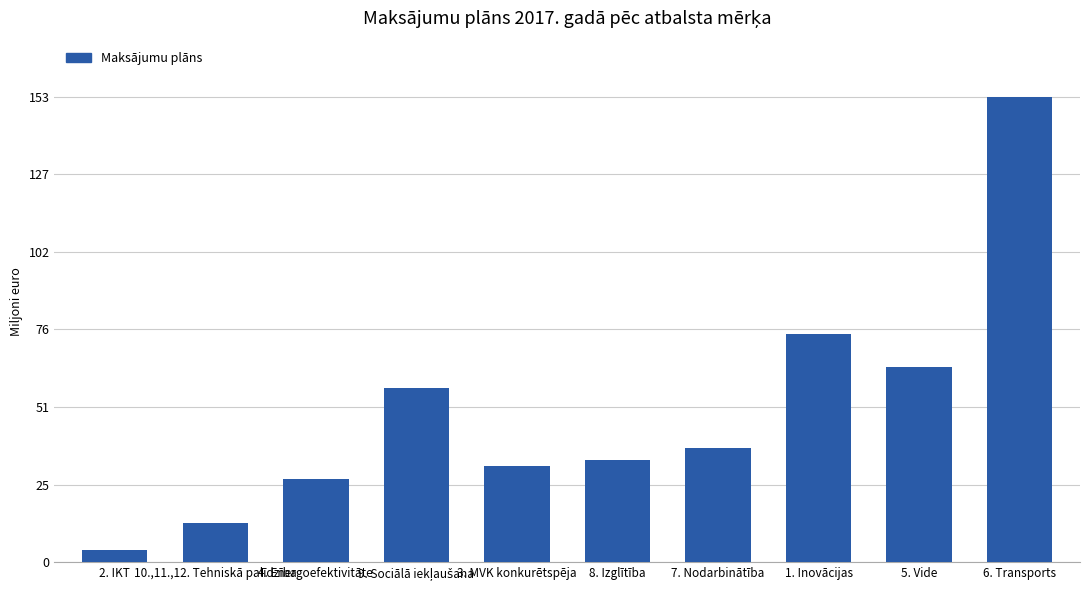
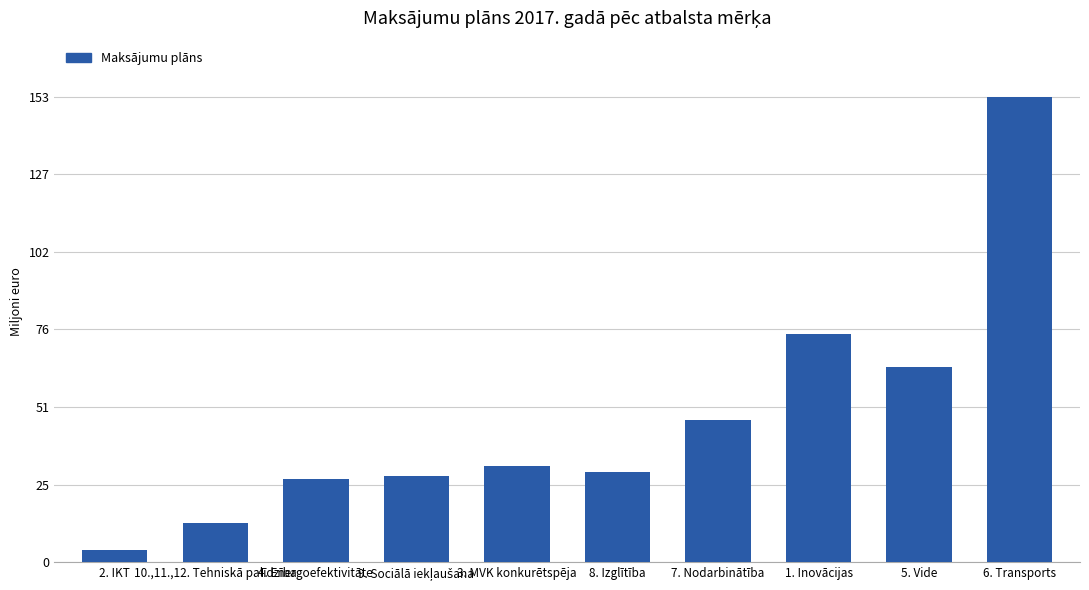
  {
    "2. IKT": 4,
-   "9. Sociālā iekļaušana": 57,
+   "9. Sociālā iekļaušana": 28,
    "3. MVK konkurētspēja": 31,
-   "8. Izglītība": 34,
-   "7. Nodarbinātība": 38,
+   "8. Izglītība": 30,
+   "7. Nodarbinātība": 47,
    "1. Inovācijas": 75,
    "5. Vide": 64,
    "6. Transports": 153
  }
